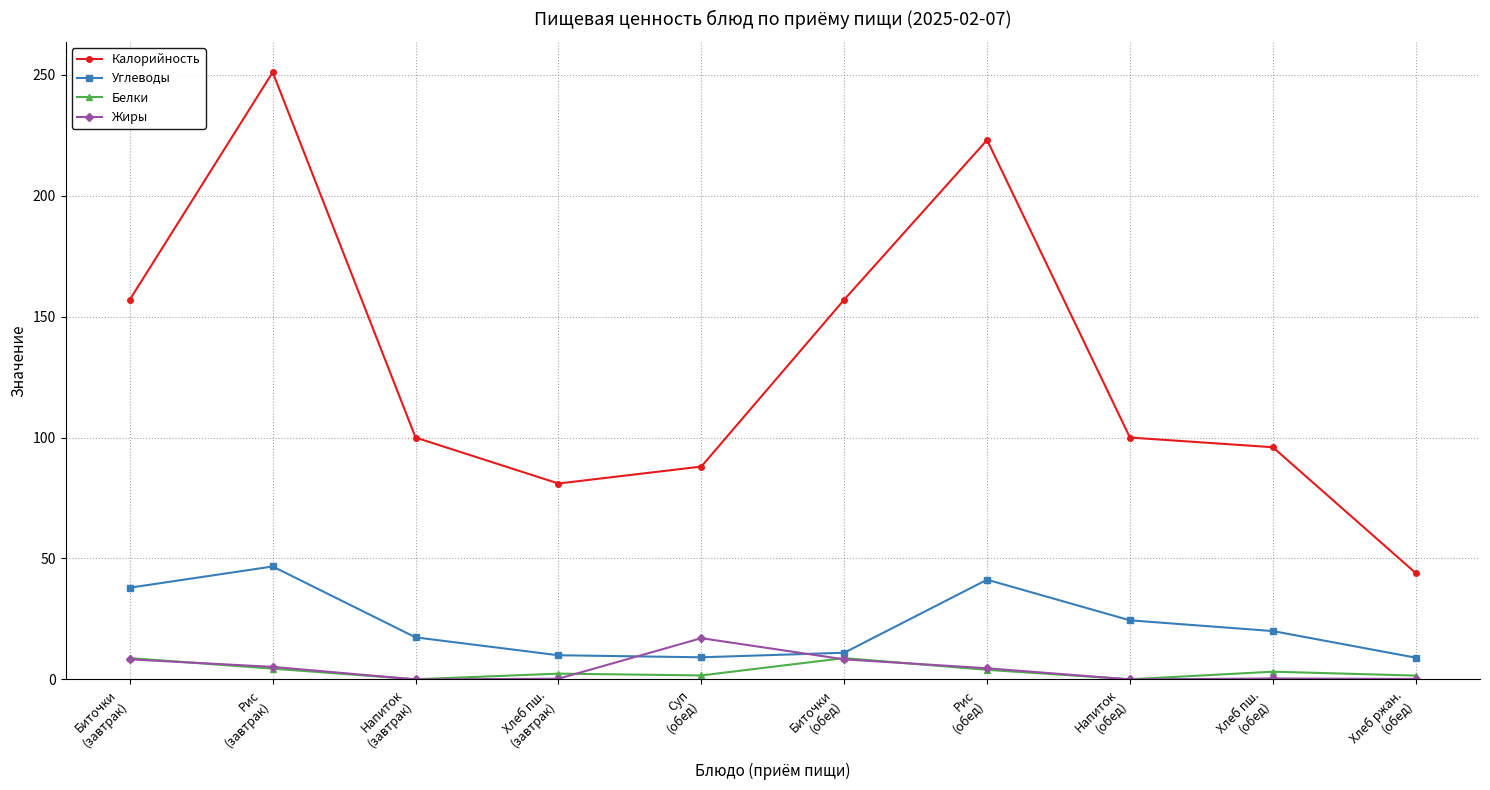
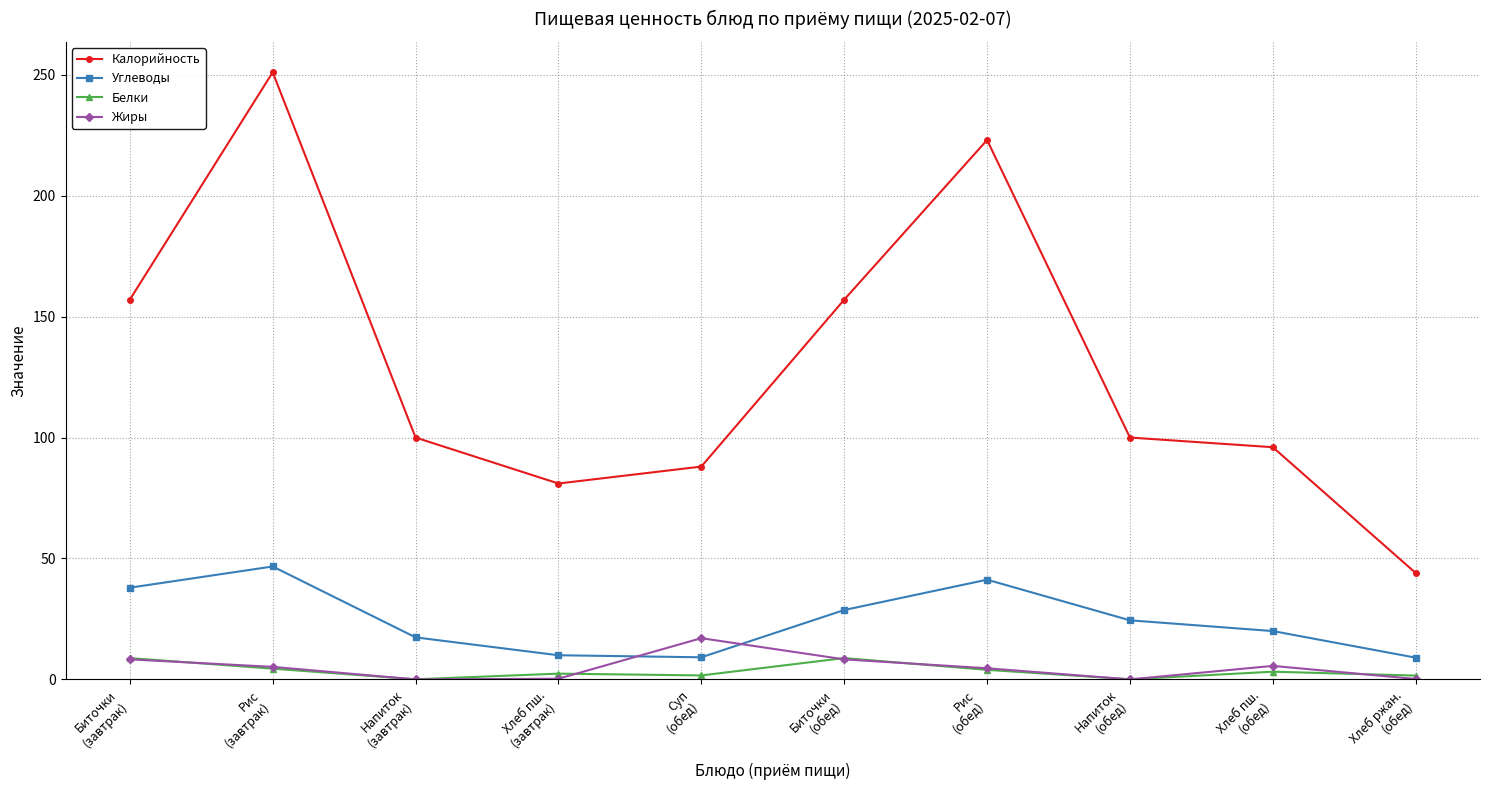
  {
    "Калорийность": {
      "Биточки (завтрак)": 157,
      "Рис (завтрак)": 251,
      "Напиток (завтрак)": 100,
      "Хлеб пш. (завтрак)": 81,
      "Суп (обед)": 88,
      "Биточки (обед)": 157,
      "Рис (обед)": 223,
      "Напиток (обед)": 100,
      "Хлеб пш. (обед)": 96,
      "Хлеб ржан. (обед)": 44
    },
    "Углеводы": {
      "Биточки (завтрак)": 38,
      "Рис (завтрак)": 47,
      "Напиток (завтрак)": 17,
      "Хлеб пш. (завтрак)": 10,
      "Суп (обед)": 9,
-     "Биточки (обед)": 11,
+     "Биточки (обед)": 29,
      "Рис (обед)": 41,
      "Напиток (обед)": 24,
      "Хлеб пш. (обед)": 20,
      "Хлеб ржан. (обед)": 9
    },
    "Белки": {
      "Хлеб пш. (завтрак)": 2,
      "Суп (обед)": 2,
      "Хлеб пш. (обед)": 3,
      "Хлеб ржан. (обед)": 2
    },
    "Жиры": {
      "Хлеб пш. (завтрак)": 0,
      "Суп (обед)": 17,
-     "Хлеб пш. (обед)": 0,
+     "Хлеб пш. (обед)": 6,
      "Хлеб ржан. (обед)": 0
    }
  }
